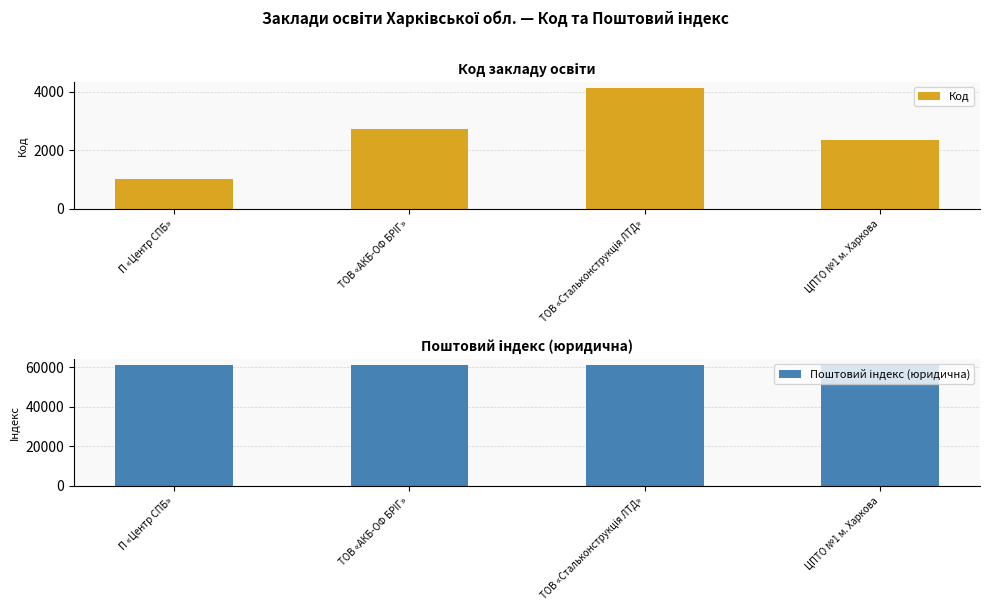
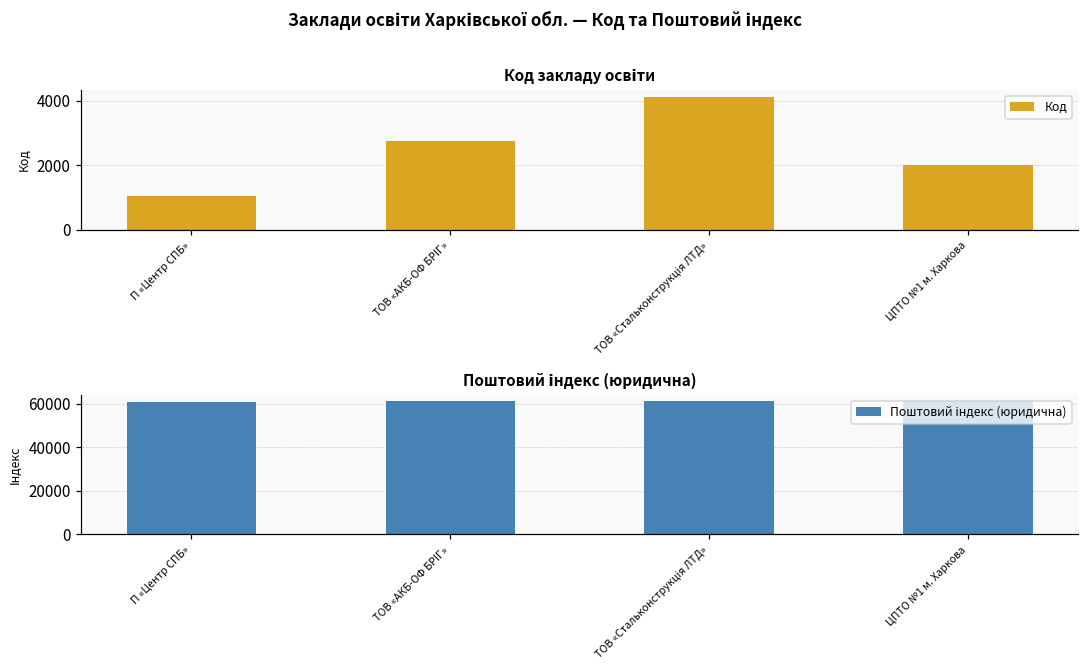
  {
    "Код закладу освіти": {
      "П «Центр СПБ»": 1000,
      "ТОВ «АКБ-ОФ БРІГ»": 2700,
      "ТОВ «Стальконструкція ЛТД»": 4100,
-     "ЦПТО №1 м. Харкова": 2300
+     "ЦПТО №1 м. Харкова": 2000
    },
    "Поштовий індекс (юридична)": {
      "П «Центр СПБ»": 61000,
      "ТОВ «АКБ-ОФ БРІГ»": 61000,
      "ТОВ «Стальконструкція ЛТД»": 61000
    }
  }
